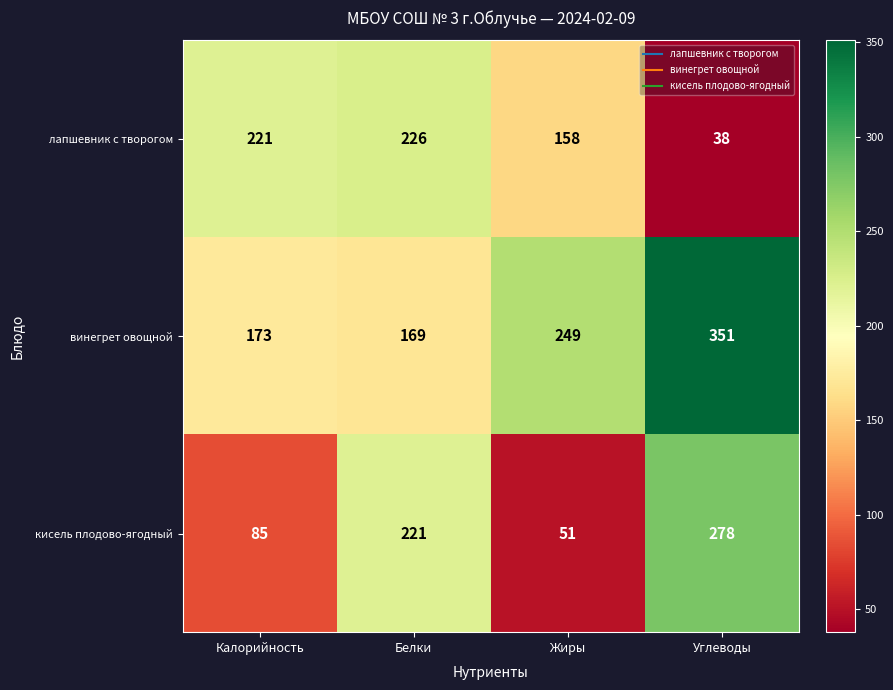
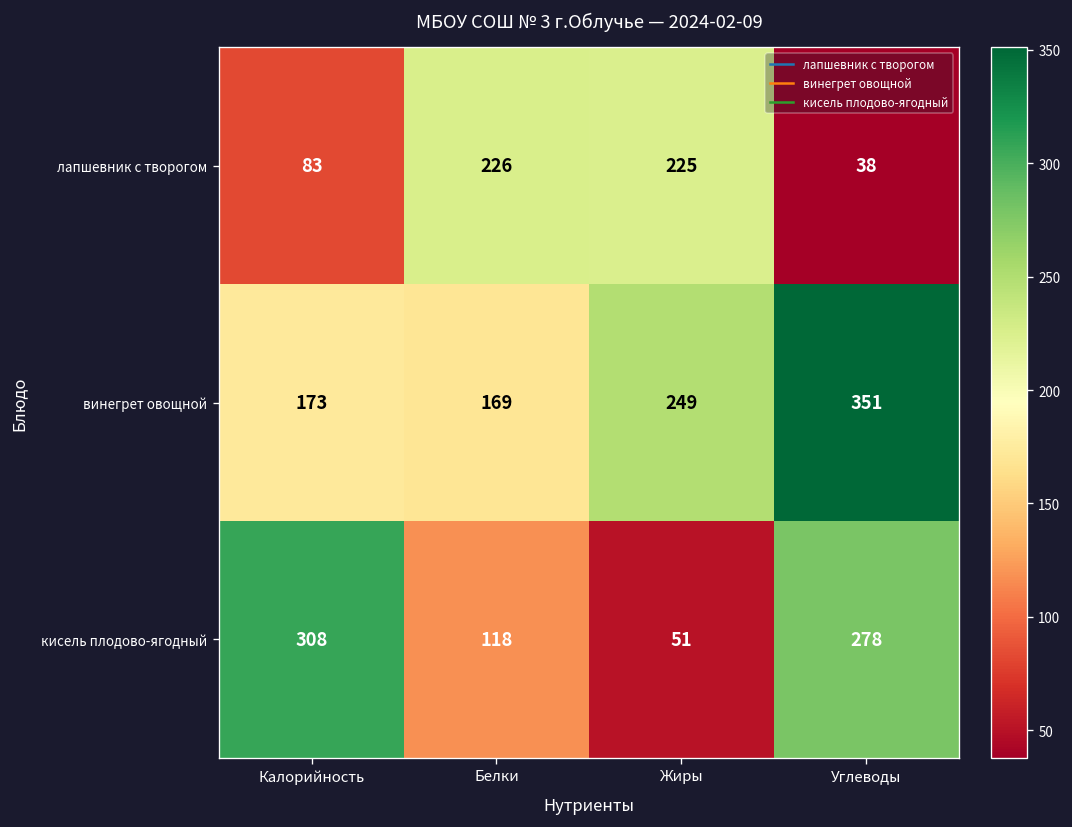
  {
    "лапшевник с творогом": {
-     "Калорийность": 221,
+     "Калорийность": 83,
      "Белки": 226,
-     "Жиры": 158,
+     "Жиры": 225,
      "Углеводы": 38
    },
    "винегрет овощной": {
      "Калорийность": 173,
      "Белки": 169,
      "Жиры": 249,
      "Углеводы": 351
    },
    "кисель плодово-ягодный": {
-     "Калорийность": 85,
-     "Белки": 221,
+     "Калорийность": 308,
+     "Белки": 118,
      "Жиры": 51,
      "Углеводы": 278
    }
  }
